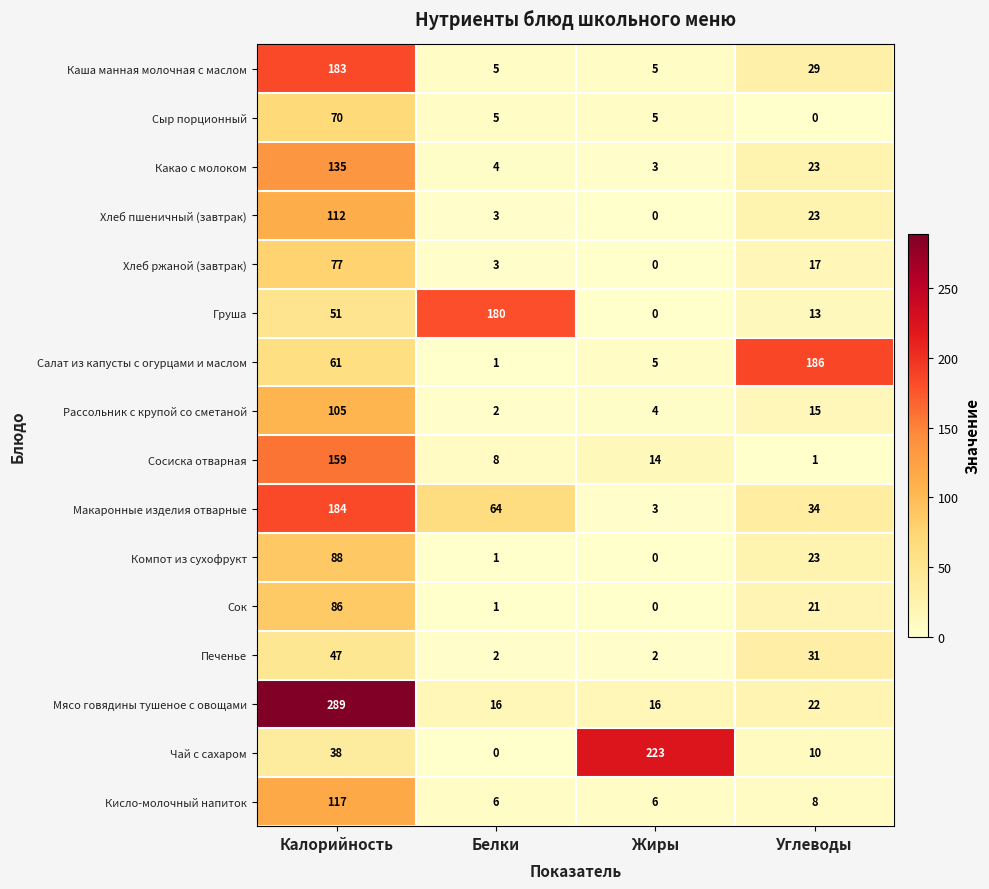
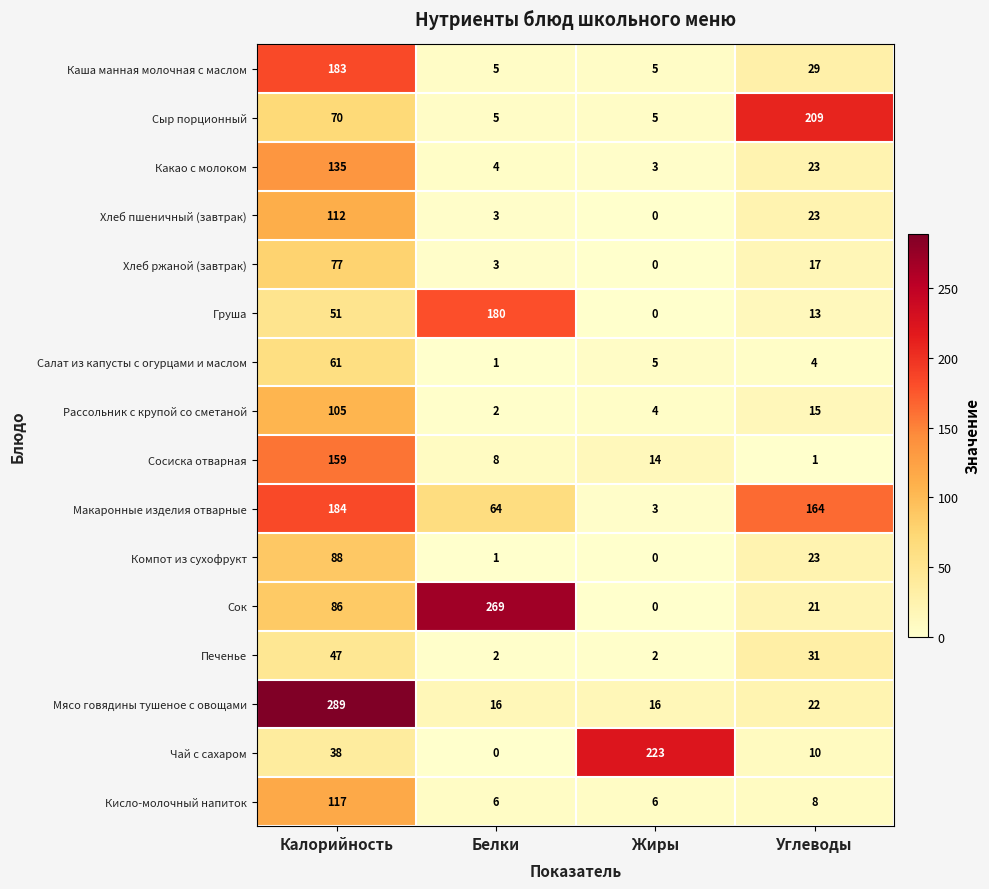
  {
    "Каша манная молочная с маслом": {
      "Калорийность": 183,
      "Белки": 5,
      "Жиры": 5,
      "Углеводы": 29
    },
    "Сыр порционный": {
      "Калорийность": 70,
      "Белки": 5,
      "Жиры": 5,
-     "Углеводы": 0
+     "Углеводы": 209
    },
    "Какао с молоком": {
      "Калорийность": 135,
      "Белки": 4,
      "Жиры": 3,
      "Углеводы": 23
    },
    "Хлеб пшеничный (завтрак)": {
      "Калорийность": 112,
      "Белки": 3,
      "Жиры": 0,
      "Углеводы": 23
    },
    "Хлеб ржаной (завтрак)": {
      "Калорийность": 77,
      "Белки": 3,
      "Жиры": 0,
      "Углеводы": 17
    },
    "Груша": {
      "Калорийность": 51,
      "Белки": 180,
      "Жиры": 0,
      "Углеводы": 13
    },
    "Салат из капусты с огурцами и маслом": {
      "Калорийность": 61,
      "Белки": 1,
      "Жиры": 5,
-     "Углеводы": 186
+     "Углеводы": 4
    },
    "Рассольник с крупой со сметаной": {
      "Калорийность": 105,
      "Белки": 2,
      "Жиры": 4,
      "Углеводы": 15
    },
    "Сосиска отварная": {
      "Калорийность": 159,
      "Белки": 8,
      "Жиры": 14,
      "Углеводы": 1
    },
    "Макаронные изделия отварные": {
      "Калорийность": 184,
      "Белки": 64,
      "Жиры": 3,
-     "Углеводы": 34
+     "Углеводы": 164
    },
    "Компот из сухофрукт": {
      "Калорийность": 88,
      "Белки": 1,
      "Жиры": 0,
      "Углеводы": 23
    },
    "Сок": {
      "Калорийность": 86,
-     "Белки": 1,
+     "Белки": 269,
      "Жиры": 0,
      "Углеводы": 21
    },
    "Печенье": {
      "Калорийность": 47,
      "Белки": 2,
      "Жиры": 2,
      "Углеводы": 31
    },
    "Мясо говядины тушеное с овощами": {
      "Калорийность": 289,
      "Белки": 16,
      "Жиры": 16,
      "Углеводы": 22
    },
    "Чай с сахаром": {
      "Калорийность": 38,
      "Белки": 0,
      "Жиры": 223,
      "Углеводы": 10
    },
    "Кисло-молочный напиток": {
      "Калорийность": 117,
      "Белки": 6,
      "Жиры": 6,
      "Углеводы": 8
    }
  }
